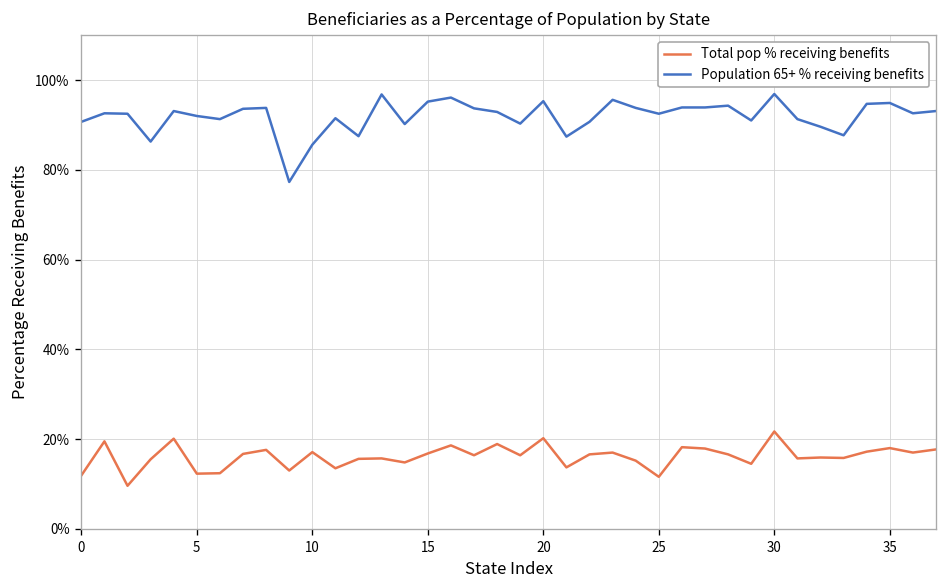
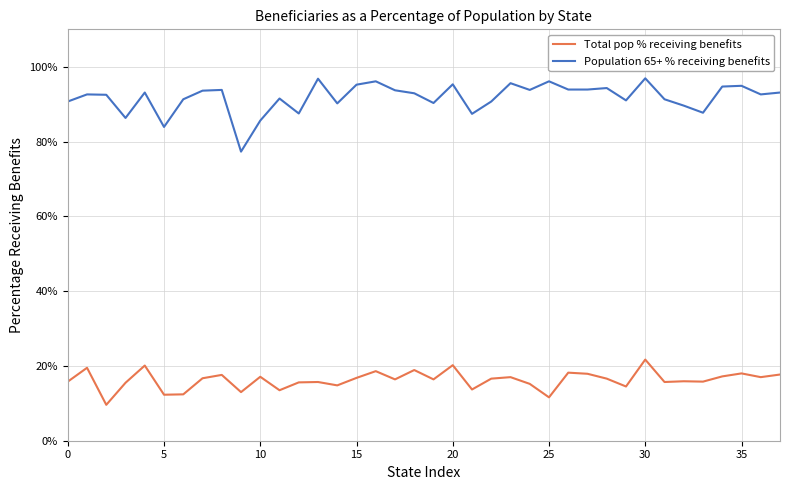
  {
    "Total pop % receiving benefits": {
-     "0": "12%",
+     "0": "16%",
      "5": "12%",
      "10": "17%",
      "15": "17%",
      "20": "20%",
      "25": "12%",
      "30": "22%",
      "35": "18%"
    },
    "Population 65+ % receiving benefits": {
      "0": "91%",
-     "5": "92%",
+     "5": "84%",
      "10": "86%",
      "15": "95%",
      "20": "95%",
-     "25": "93%",
+     "25": "96%",
      "30": "97%",
      "35": "95%"
    }
  }
